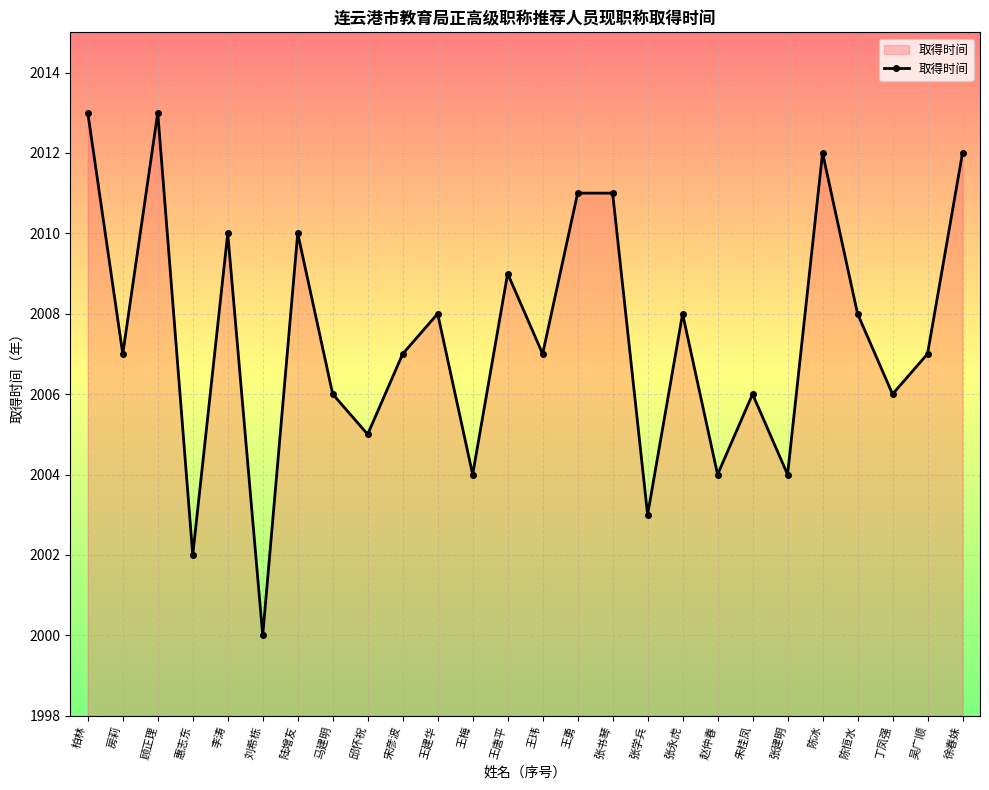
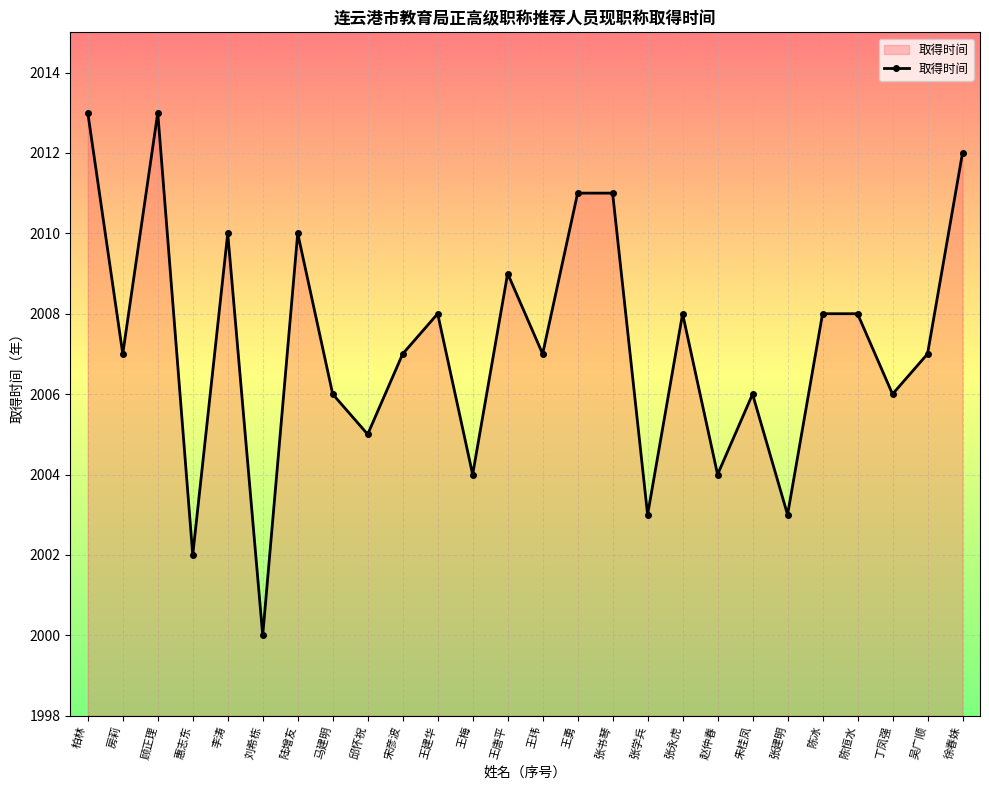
  {
    "柏林": 2013,
    "房莉": 2007,
    "顾正理": 2013,
    "惠志东": 2002,
    "李涛": 2010,
    "刘希栋": 2000,
    "陆增友": 2010,
    "马建明": 2006,
    "邱怀祝": 2005,
    "宋彦波": 2007,
    "王建华": 2008,
    "王梅": 2004,
    "王唐平": 2009,
    "王玮": 2007,
    "王勇": 2011,
    "张书琴": 2011,
    "张学兵": 2003,
    "张永虎": 2008,
    "赵仲春": 2004,
    "朱桂凤": 2006,
-   "张建明": 2004,
-   "陈冰": 2012,
+   "张建明": 2003,
+   "陈冰": 2008,
    "陈恒水": 2008,
    "丁凤强": 2006,
    "吴广顺": 2007,
    "徐春妹": 2012
  }
